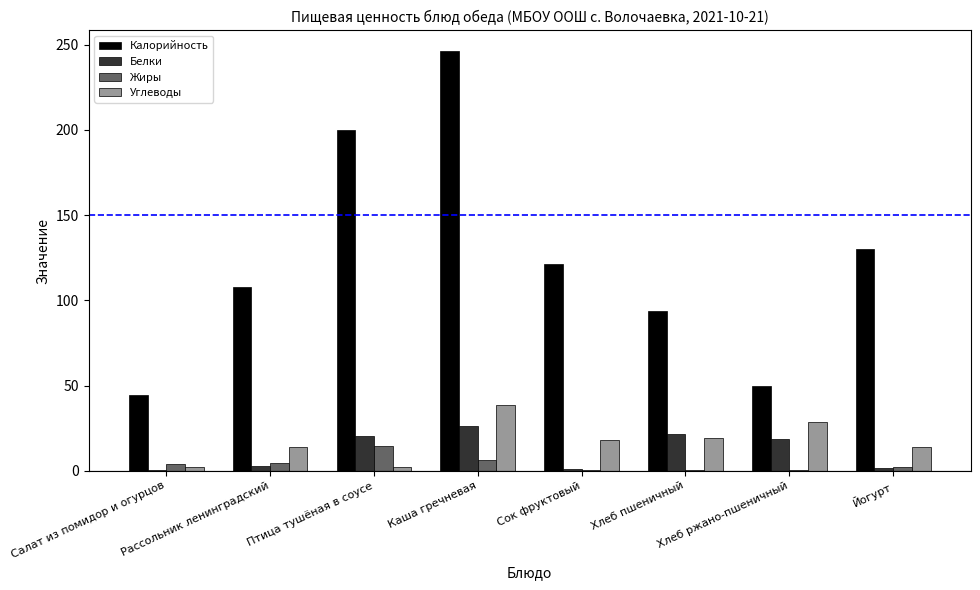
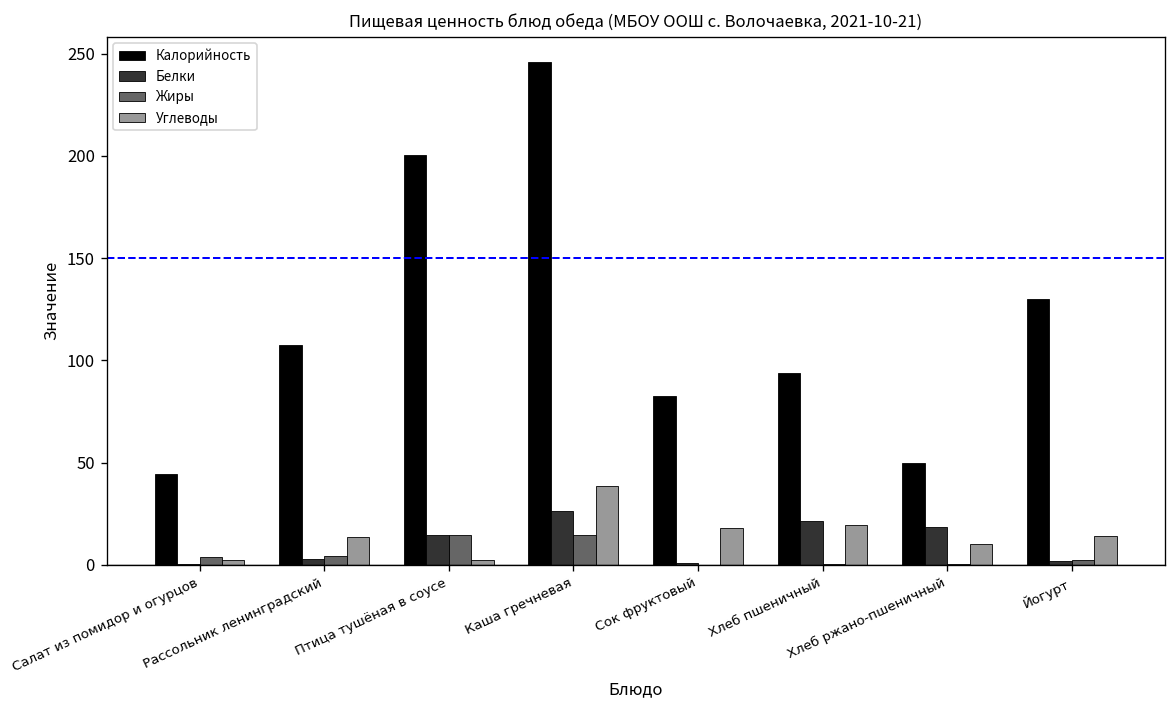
  {
    "Калорийность": {
      "Салат из помидор и огурцов": 45,
      "Рассольник ленинградский": 108,
      "Птица тушёная в соусе": 200,
      "Каша гречневая": 246,
-     "Сок фруктовый": 122,
+     "Сок фруктовый": 83,
      "Хлеб пшеничный": 94,
      "Хлеб ржано-пшеничный": 50,
      "Йогурт": 130
    },
    "Белки": {
      "Рассольник ленинградский": 3,
-     "Птица тушёная в соусе": 21,
+     "Птица тушёная в соусе": 15,
      "Каша гречневая": 26,
      "Хлеб пшеничный": 21,
      "Хлеб ржано-пшеничный": 19,
      "Йогурт": 2
    },
    "Жиры": {
      "Салат из помидор и огурцов": 4,
      "Рассольник ленинградский": 4,
      "Птица тушёная в соусе": 15,
-     "Каша гречневая": 7,
+     "Каша гречневая": 15,
      "Йогурт": 2
    },
    "Углеводы": {
      "Салат из помидор и огурцов": 2,
      "Рассольник ленинградский": 14,
      "Птица тушёная в соусе": 2,
      "Каша гречневая": 38,
      "Сок фруктовый": 18,
      "Хлеб пшеничный": 19,
-     "Хлеб ржано-пшеничный": 29,
+     "Хлеб ржано-пшеничный": 10,
      "Йогурт": 14
    }
  }
